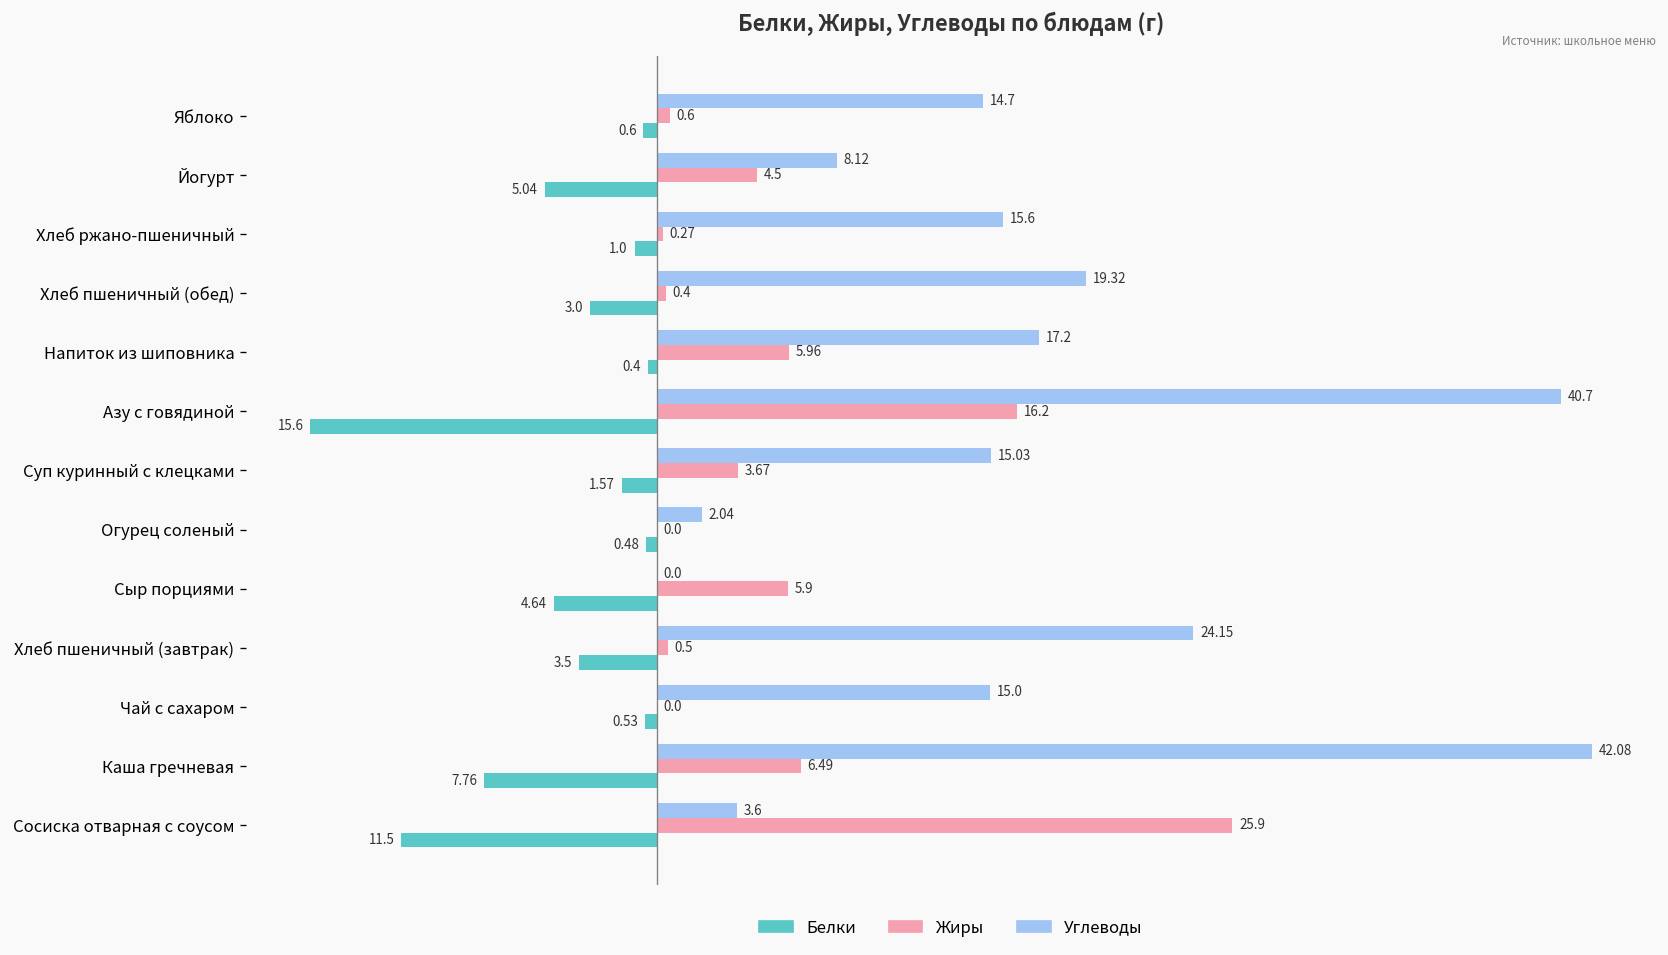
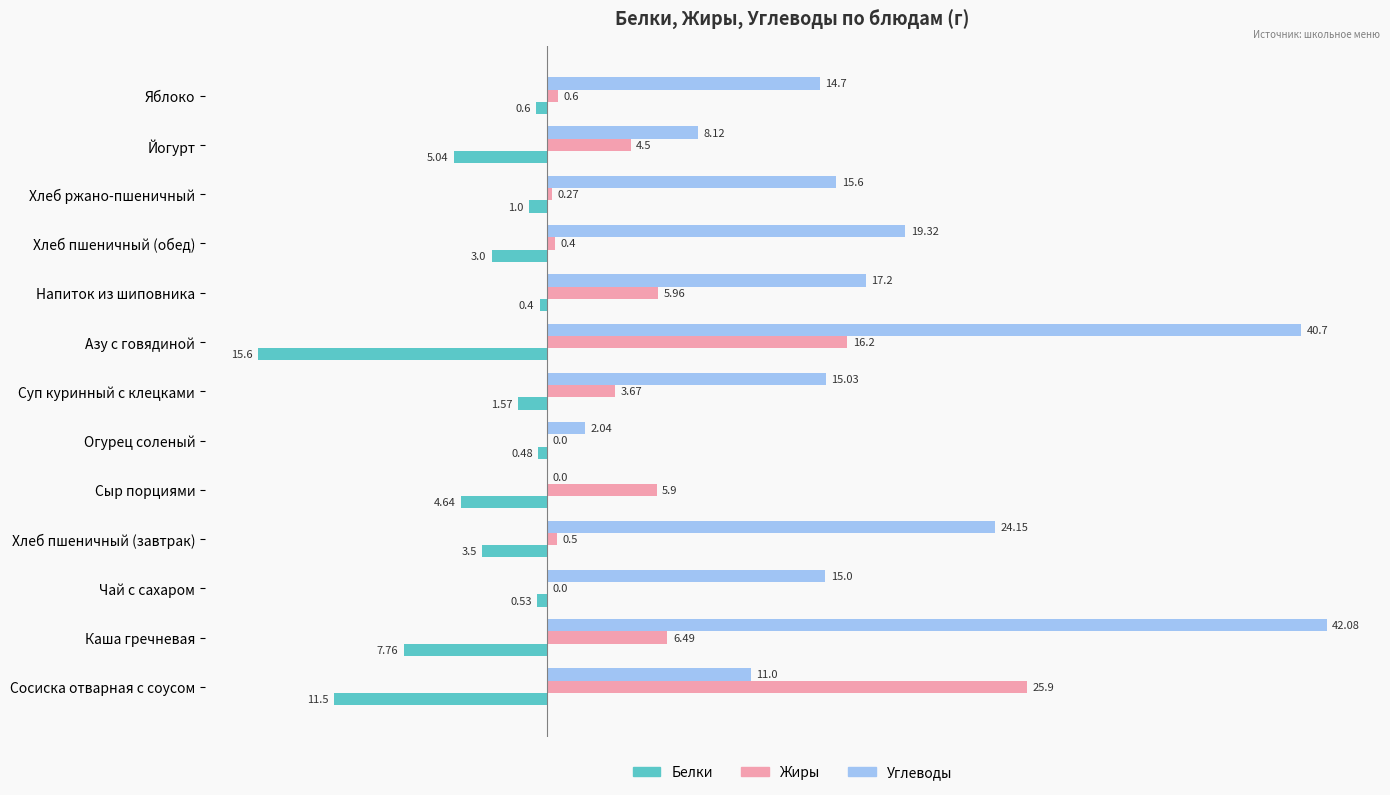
  {
    "Жиры": {
      "Яблоко": 0.6,
      "Йогурт": 4.5,
      "Хлеб ржано-пшеничный": 0.27,
      "Хлеб пшеничный (обед)": 0.4,
      "Напиток из шиповника": 5.96,
      "Азу с говядиной": 16.2,
      "Суп куринный с клецками": 3.67,
      "Огурец соленый": 0.0,
      "Сыр порциями": 5.9,
      "Хлеб пшеничный (завтрак)": 0.5,
      "Чай с сахаром": 0.0,
      "Каша гречневая": 6.49,
      "Сосиска отварная с соусом": 25.9
    },
    "Углеводы": {
      "Яблоко": 14.7,
      "Йогурт": 8.12,
      "Хлеб ржано-пшеничный": 15.6,
      "Хлеб пшеничный (обед)": 19.32,
      "Напиток из шиповника": 17.2,
      "Азу с говядиной": 40.7,
      "Суп куринный с клецками": 15.03,
      "Огурец соленый": 2.04,
      "Сыр порциями": 0.0,
      "Хлеб пшеничный (завтрак)": 24.15,
      "Чай с сахаром": 15.0,
      "Каша гречневая": 42.08,
-     "Сосиска отварная с соусом": 3.6
+     "Сосиска отварная с соусом": 11.0
    }
  }
